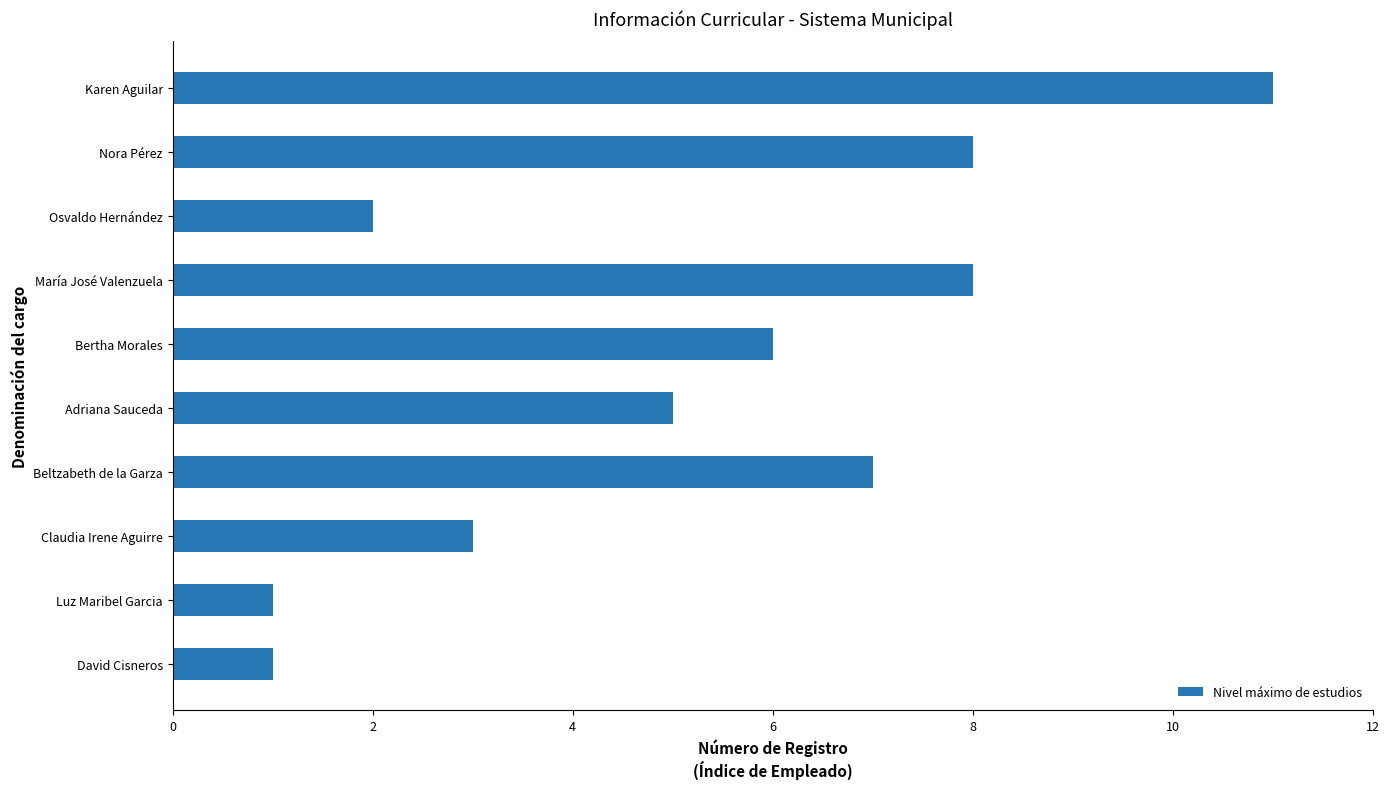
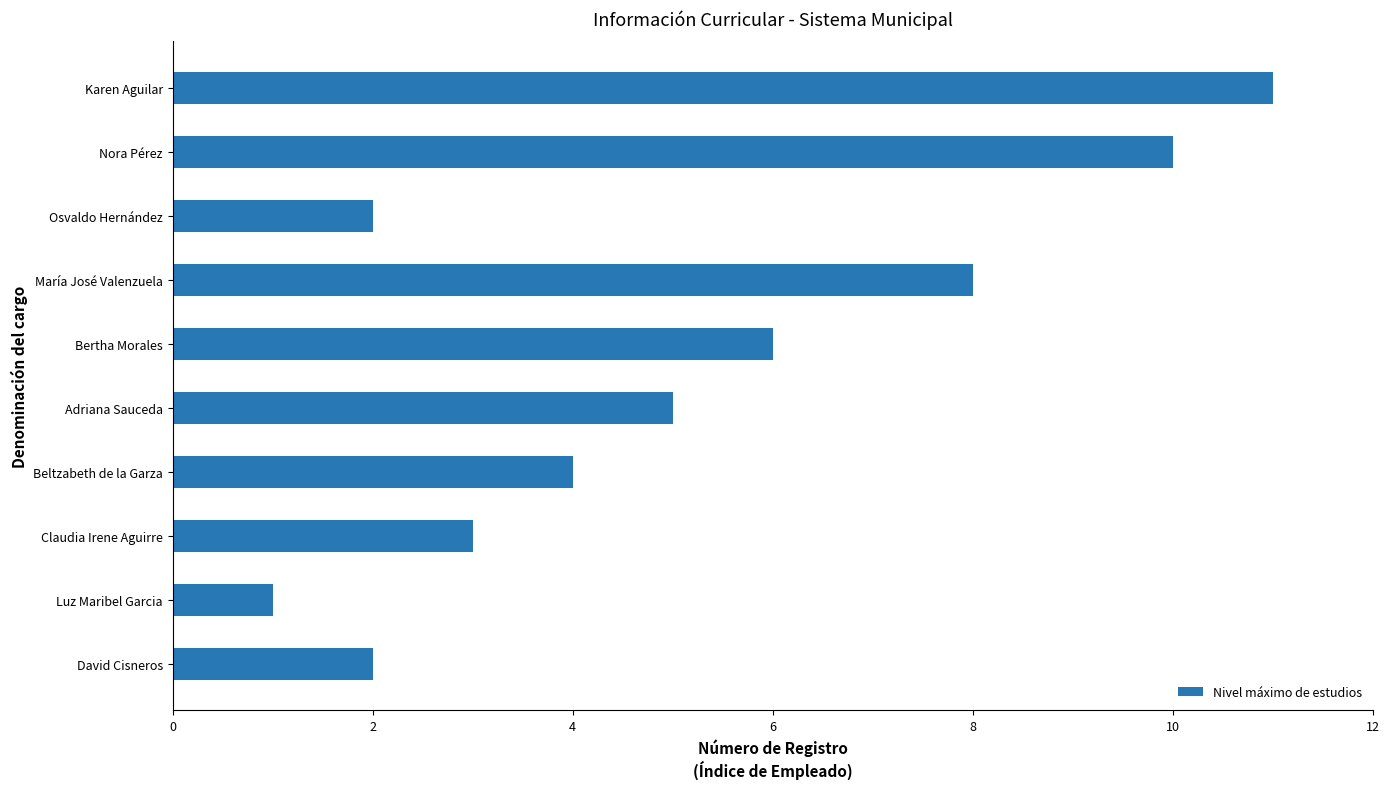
  {
    "Karen Aguilar": 11,
-   "Nora Pérez": 8,
+   "Nora Pérez": 10,
    "Osvaldo Hernández": 2,
    "María José Valenzuela": 8,
    "Bertha Morales": 6,
    "Adriana Sauceda": 5,
-   "Beltzabeth de la Garza": 7,
+   "Beltzabeth de la Garza": 4,
    "Claudia Irene Aguirre": 3,
    "Luz Maribel Garcia": 1,
-   "David Cisneros": 1
+   "David Cisneros": 2
  }
